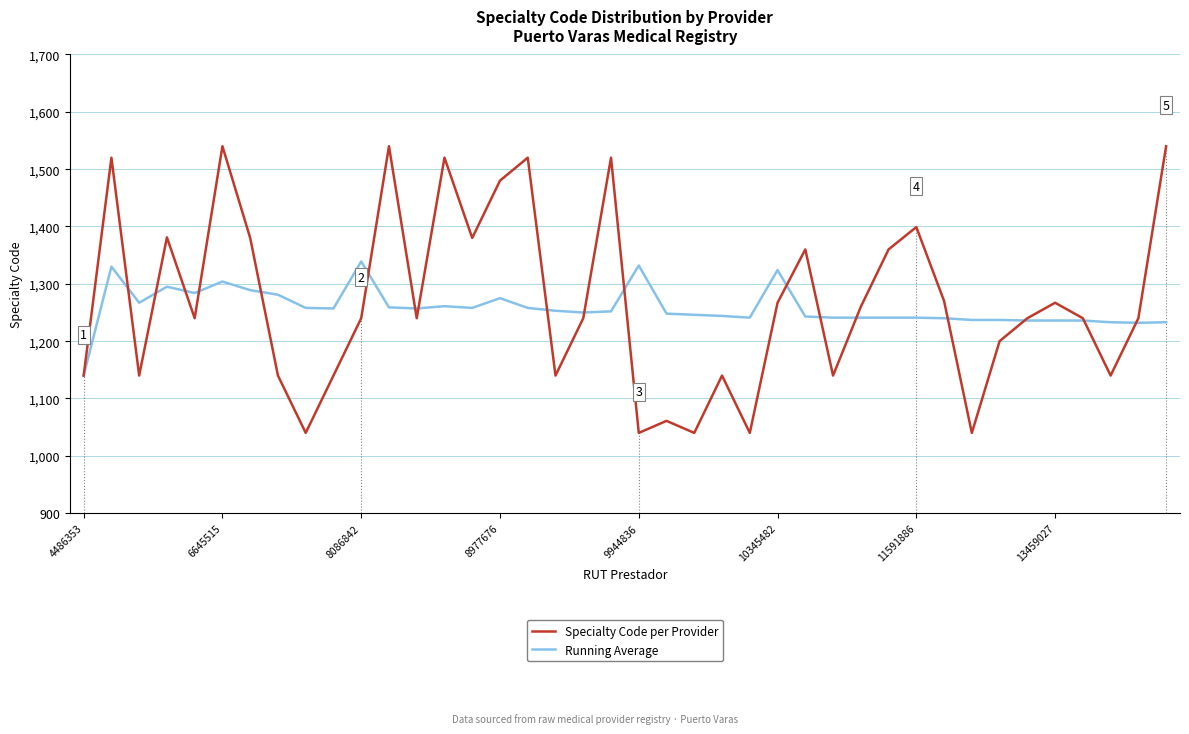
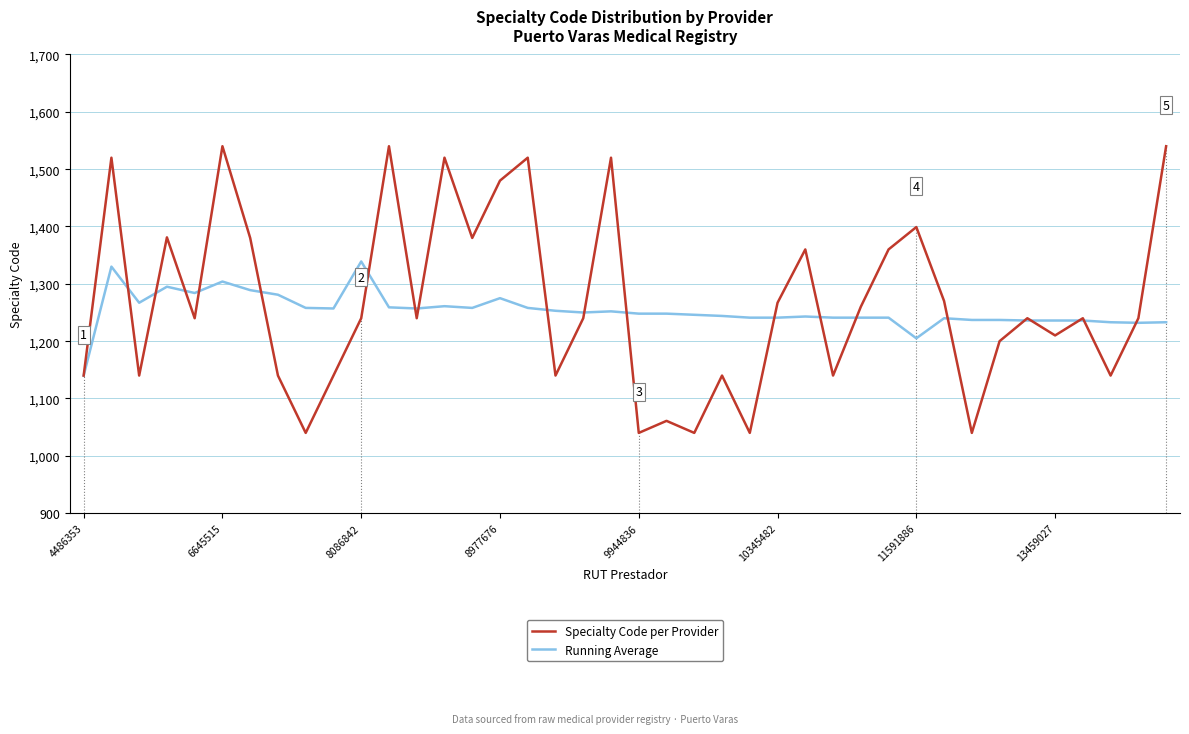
  {
    "Specialty Code per Provider": {
      "6645515": "1,540",
      "8977676": "1,480",
      "10345482": "1,270",
-     "13459027": "1,270"
+     "13459027": "1,210"
    },
    "Running Average": {
      "6645515": "1,300",
      "8977676": "1,280",
-     "9944836": "1,330",
-     "10345482": "1,320",
-     "11591886": "1,240",
+     "9944836": "1,250",
+     "10345482": "1,240",
+     "11591886": "1,210",
      "13459027": "1,240"
    }
  }
